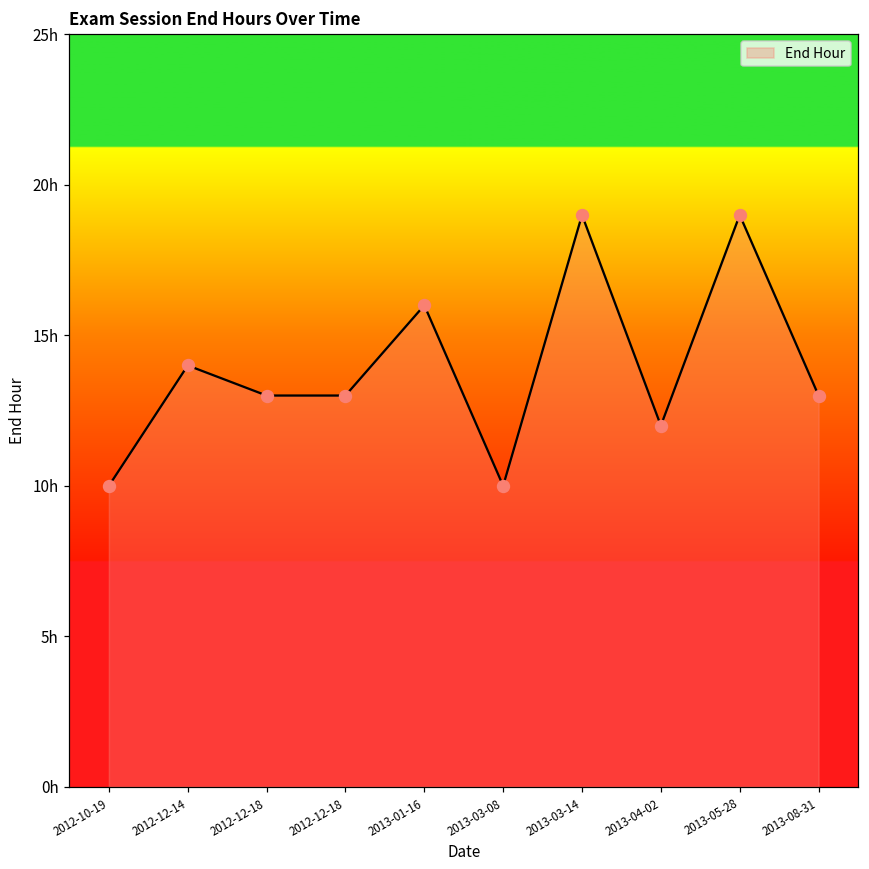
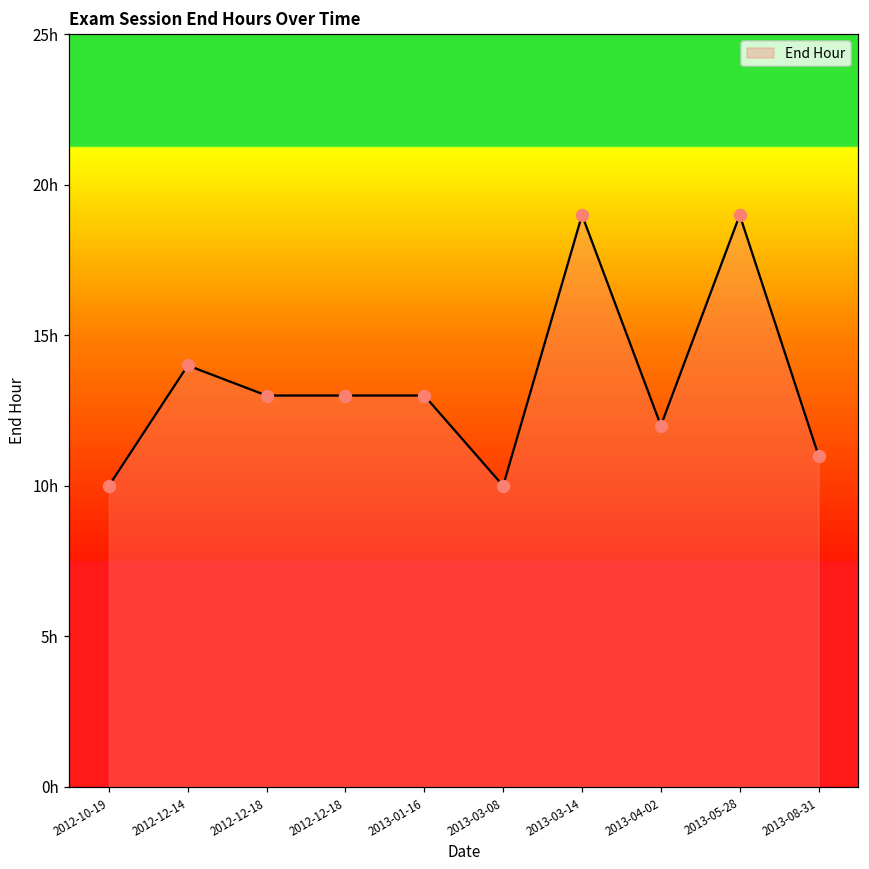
  {
    "2012-10-19": "10h",
    "2012-12-14": "14h",
-   "2013-01-16": "16h",
+   "2013-01-16": "13h",
    "2013-03-08": "10h",
    "2013-03-14": "19h",
    "2013-04-02": "12h",
    "2013-05-28": "19h",
-   "2013-08-31": "13h"
+   "2013-08-31": "11h"
  }
